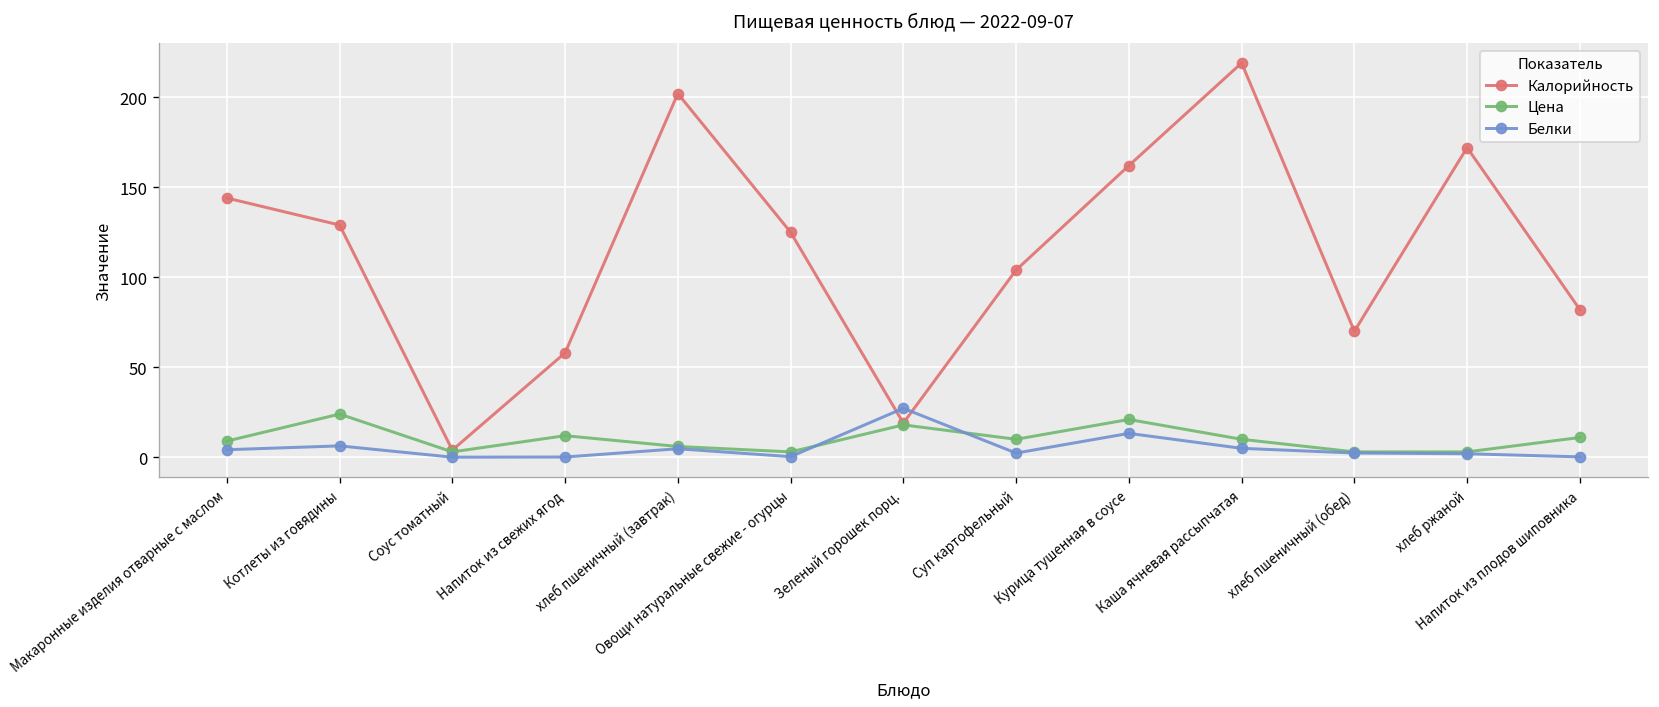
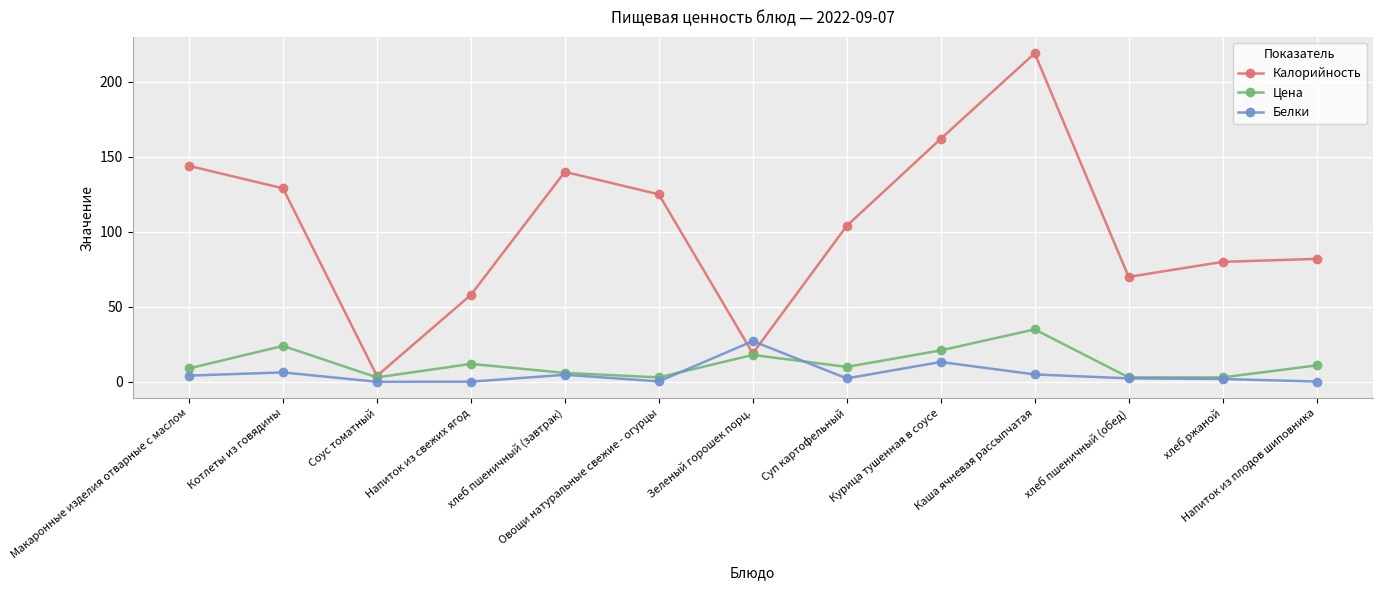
  {
    "Калорийность": {
      "Макаронные изделия отварные с маслом": 144,
      "Котлеты из говядины": 129,
      "Напиток из свежих ягод": 58,
-     "хлеб пшеничный (завтрак)": 202,
+     "хлеб пшеничный (завтрак)": 140,
      "Овощи натуральные свежие - огурцы": 125,
      "Суп картофельный": 104,
      "Курица тушенная в соусе": 162,
      "Каша ячневая рассыпчатая": 219,
      "хлеб пшеничный (обед)": 70,
-     "хлеб ржаной": 172,
+     "хлеб ржаной": 80,
      "Напиток из плодов шиповника": 82
    },
    "Цена": {
      "Макаронные изделия отварные с маслом": 9,
      "Котлеты из говядины": 24,
      "Напиток из свежих ягод": 12,
      "Овощи натуральные свежие - огурцы": 3,
      "Суп картофельный": 10,
      "Курица тушенная в соусе": 21,
-     "Каша ячневая рассыпчатая": 10,
+     "Каша ячневая рассыпчатая": 35,
      "Напиток из плодов шиповника": 11
    },
    "Белки": {
      "Макаронные изделия отварные с маслом": 4,
      "Котлеты из говядины": 6,
      "Соус томатный": 0,
      "Напиток из свежих ягод": 0,
      "Овощи натуральные свежие - огурцы": 0,
      "Зеленый горошек порц.": 27,
      "Суп картофельный": 2,
      "Курица тушенная в соусе": 13,
      "Каша ячневая рассыпчатая": 5,
      "Напиток из плодов шиповника": 0
    }
  }
